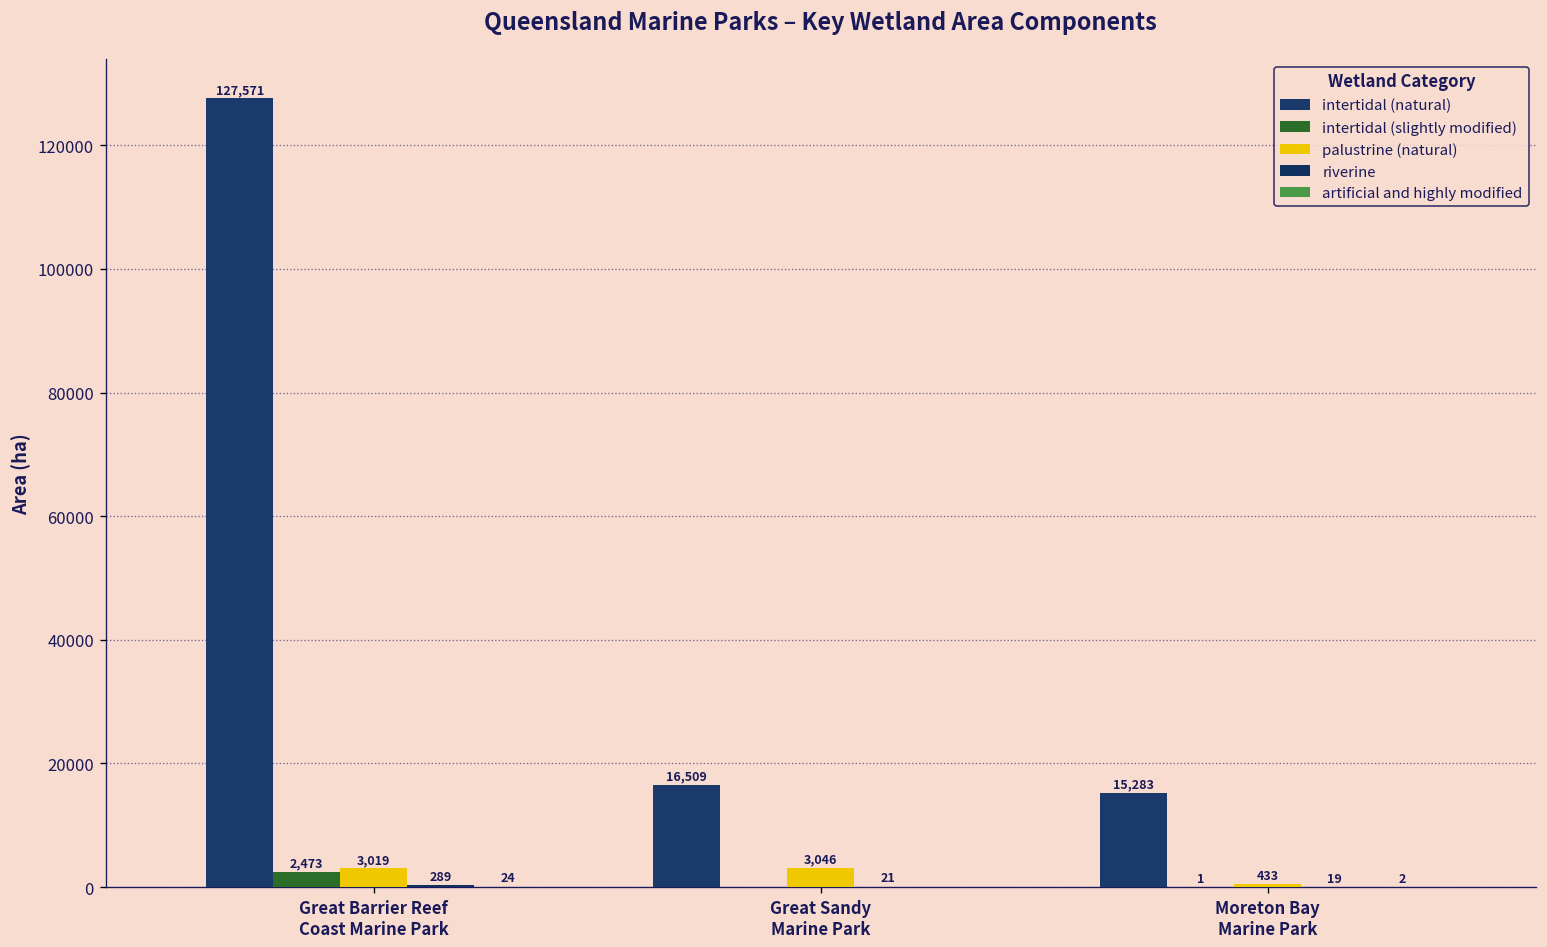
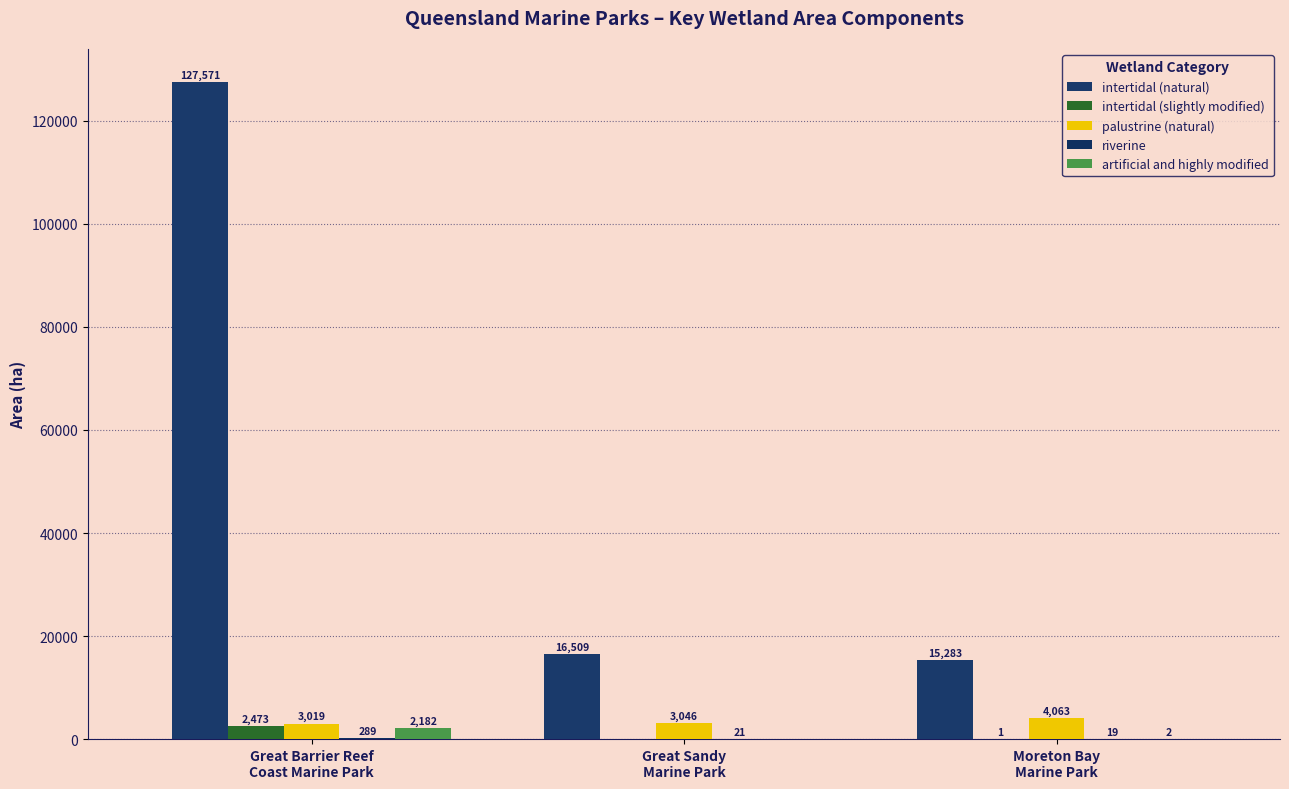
  {
    "intertidal (slightly modified)": {
      "Moreton Bay Marine Park": "1"
    },
    "palustrine (natural)": {
      "Great Barrier Reef Coast Marine Park": "3,019",
      "Great Sandy Marine Park": "3,046",
-     "Moreton Bay Marine Park": "433"
+     "Moreton Bay Marine Park": "4,063"
    },
    "artificial and highly modified": {
-     "Great Barrier Reef Coast Marine Park": "24",
+     "Great Barrier Reef Coast Marine Park": "2,182",
      "Moreton Bay Marine Park": "2"
    }
  }
